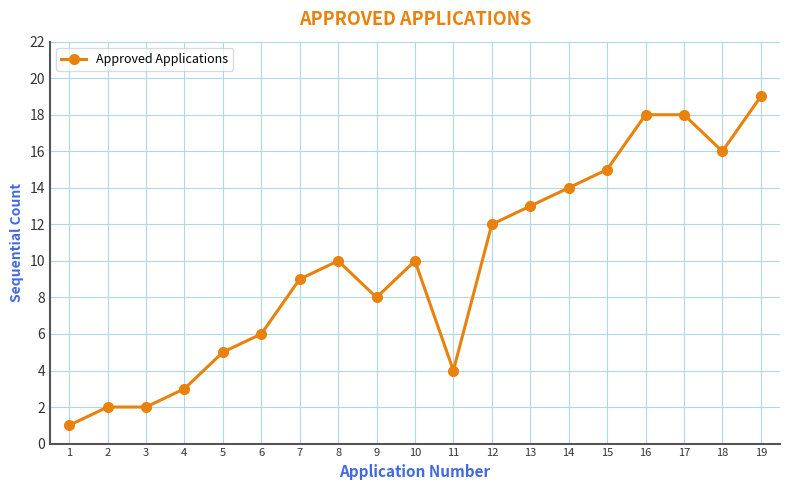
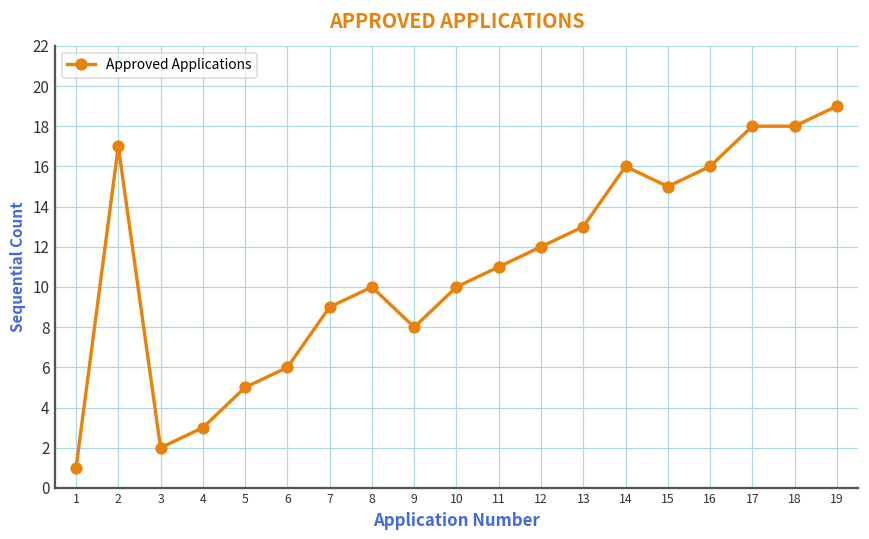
  {
    "1": 1,
-   "2": 2,
+   "2": 17,
    "3": 2,
    "4": 3,
    "5": 5,
    "6": 6,
    "7": 9,
    "8": 10,
    "9": 8,
    "10": 10,
-   "11": 4,
+   "11": 11,
    "12": 12,
    "13": 13,
-   "14": 14,
+   "14": 16,
    "15": 15,
-   "16": 18,
+   "16": 16,
    "17": 18,
-   "18": 16,
+   "18": 18,
    "19": 19
  }
